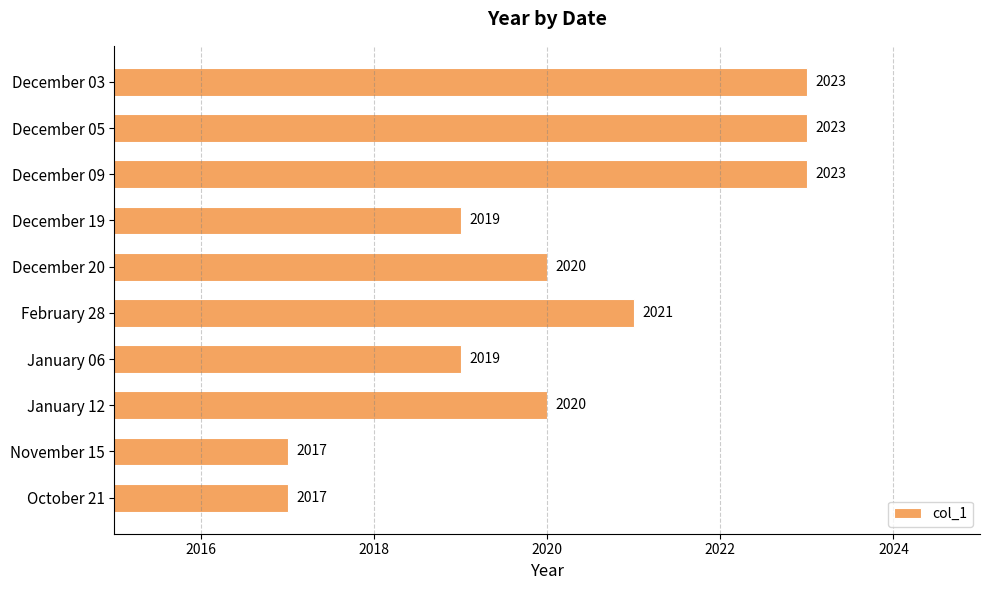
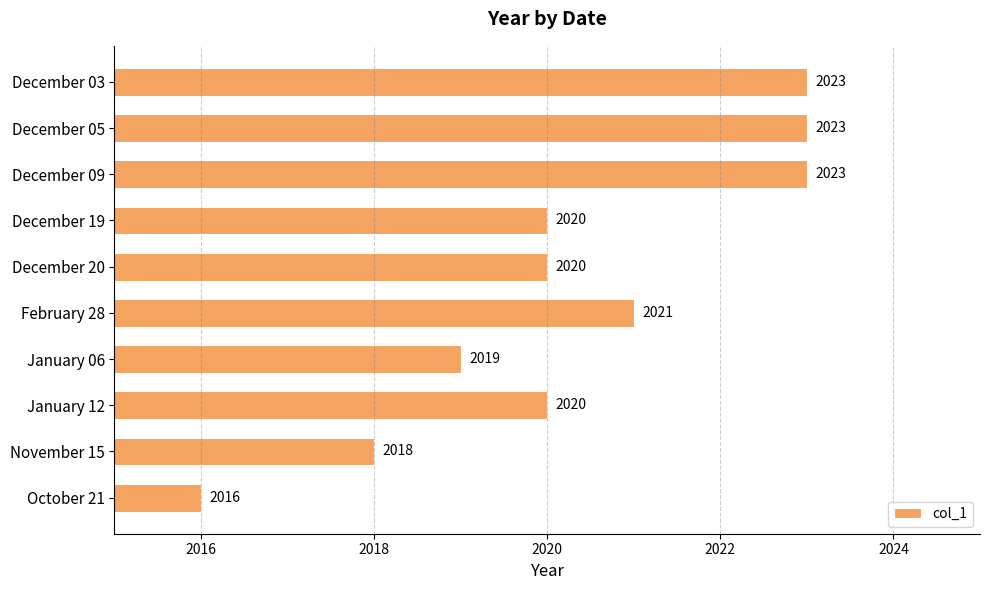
  {
    "December 03": 2023,
    "December 05": 2023,
    "December 09": 2023,
-   "December 19": 2019,
+   "December 19": 2020,
    "December 20": 2020,
    "February 28": 2021,
    "January 06": 2019,
    "January 12": 2020,
-   "November 15": 2017,
-   "October 21": 2017
+   "November 15": 2018,
+   "October 21": 2016
  }
